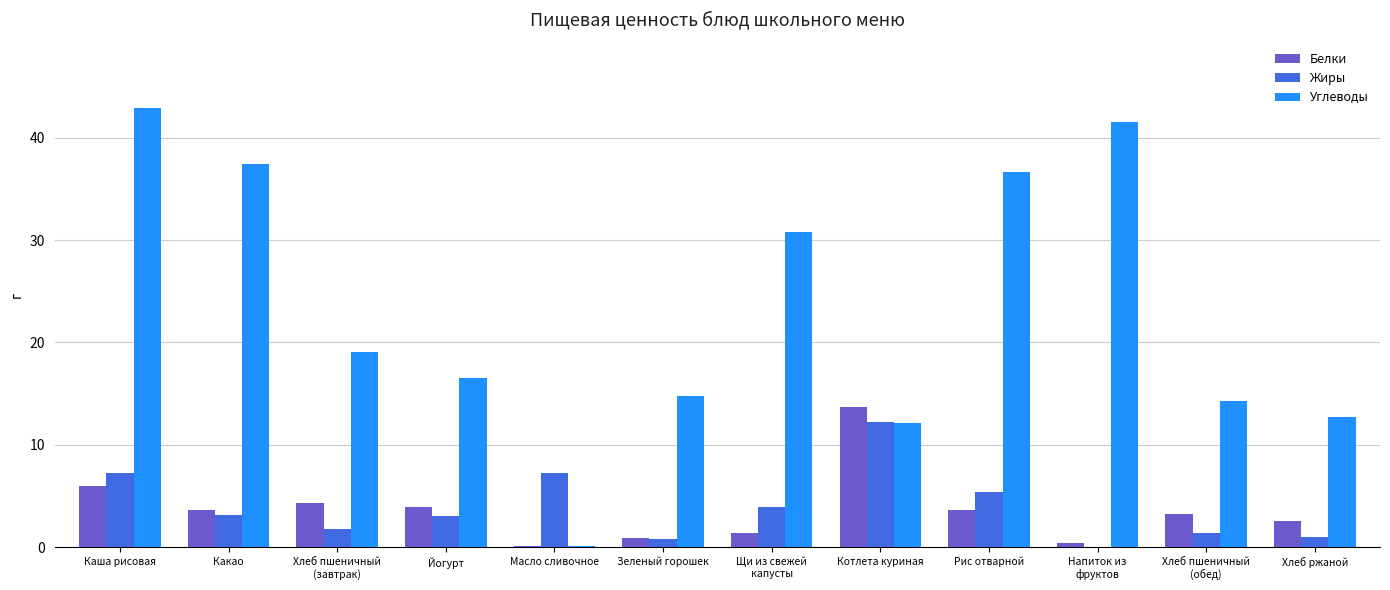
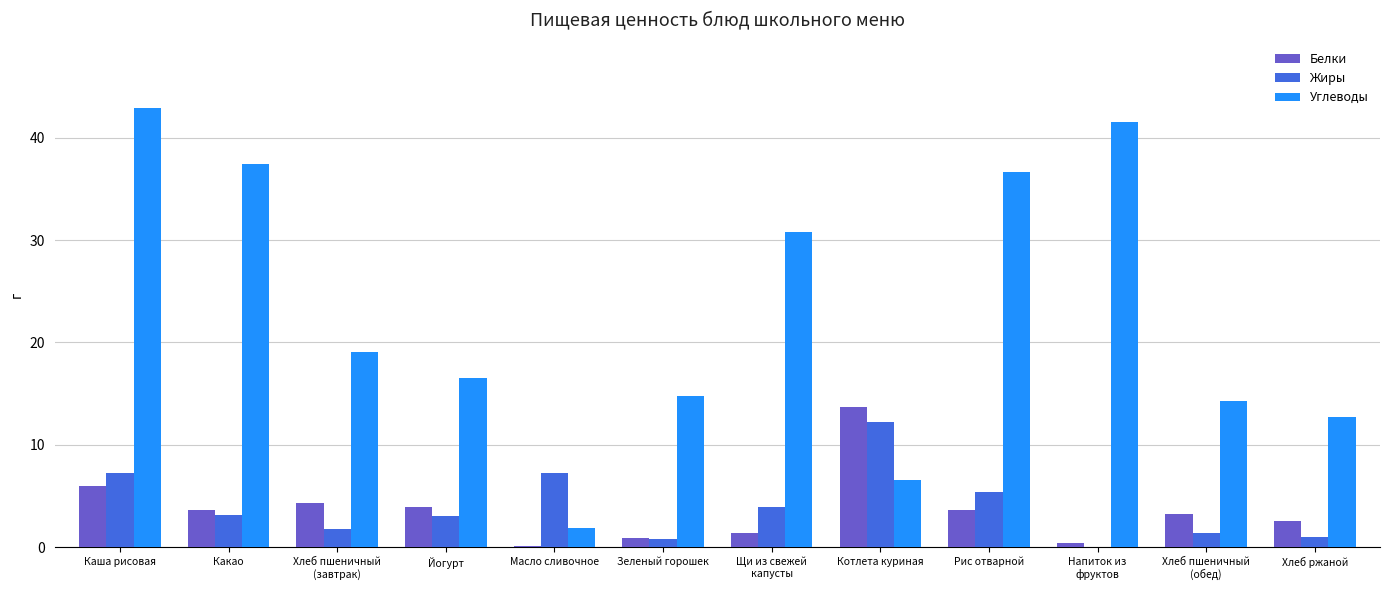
  {
    "Углеводы": {
      "Каша рисовая": 42.9,
      "Какао": 37.4,
      "Хлеб пшеничный (завтрак)": 19.0,
      "Йогурт": 16.5,
-     "Масло сливочное": 0.1,
+     "Масло сливочное": 1.9,
      "Зеленый горошек": 14.8,
      "Щи из свежей капусты": 30.8,
-     "Котлета куриная": 12.2,
+     "Котлета куриная": 6.6,
      "Рис отварной": 36.7,
      "Напиток из фруктов": 41.5,
      "Хлеб пшеничный (обед)": 14.3,
      "Хлеб ржаной": 12.8
    }
  }
